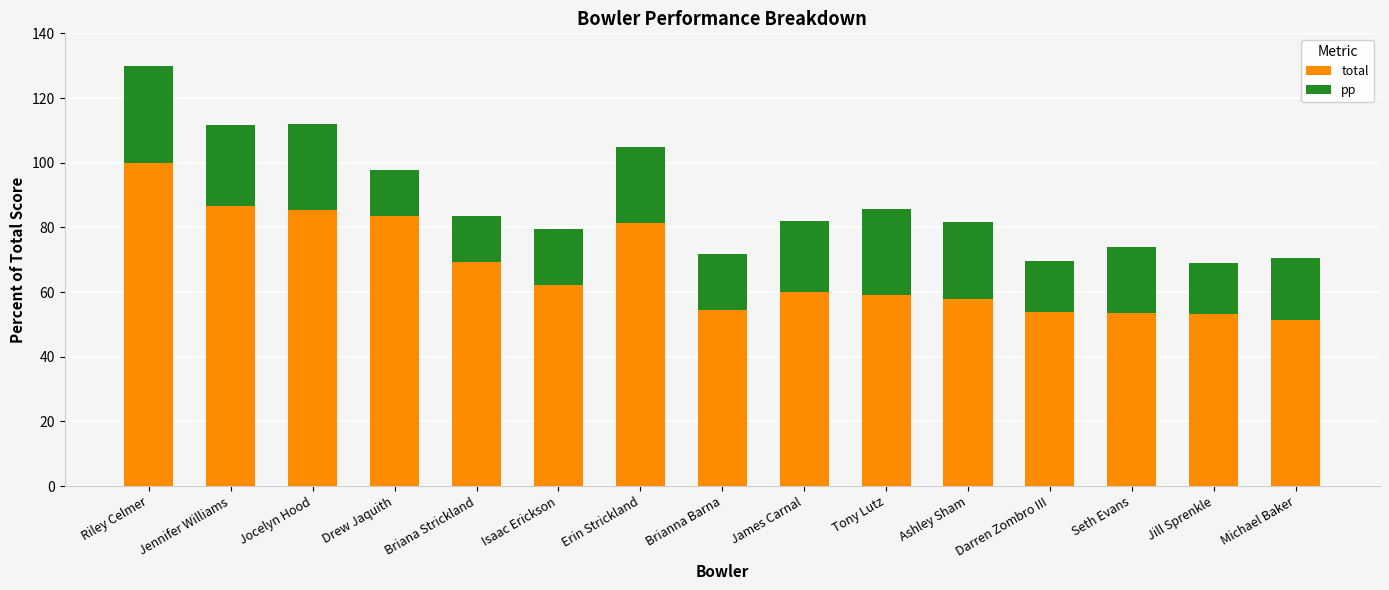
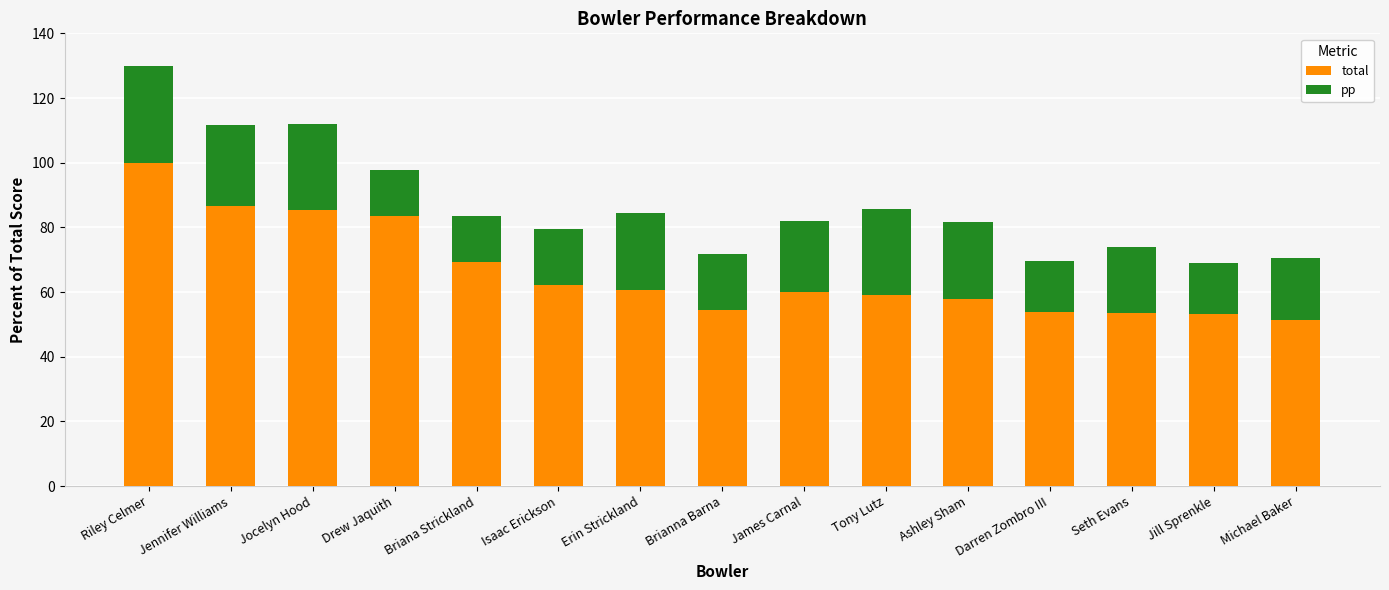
  {
    "total": {
      "Riley Celmer": 100,
      "Jennifer Williams": 86,
      "Jocelyn Hood": 85,
      "Drew Jaquith": 84,
      "Briana Strickland": 69,
      "Isaac Erickson": 62,
-     "Erin Strickland": 81,
+     "Erin Strickland": 61,
      "Brianna Barna": 54,
      "James Carnal": 60,
      "Tony Lutz": 59,
      "Ashley Sham": 58,
      "Darren Zombro III": 54,
      "Seth Evans": 53,
      "Jill Sprenkle": 53,
      "Michael Baker": 51
    },
    "pp": {
      "Riley Celmer": 30,
      "Jennifer Williams": 25,
      "Jocelyn Hood": 27,
      "Drew Jaquith": 14,
      "Briana Strickland": 14,
      "Isaac Erickson": 17,
      "Erin Strickland": 24,
      "Brianna Barna": 17,
      "James Carnal": 22,
      "Tony Lutz": 27,
      "Ashley Sham": 24,
      "Darren Zombro III": 16,
      "Seth Evans": 21,
      "Jill Sprenkle": 16,
      "Michael Baker": 19
    }
  }
